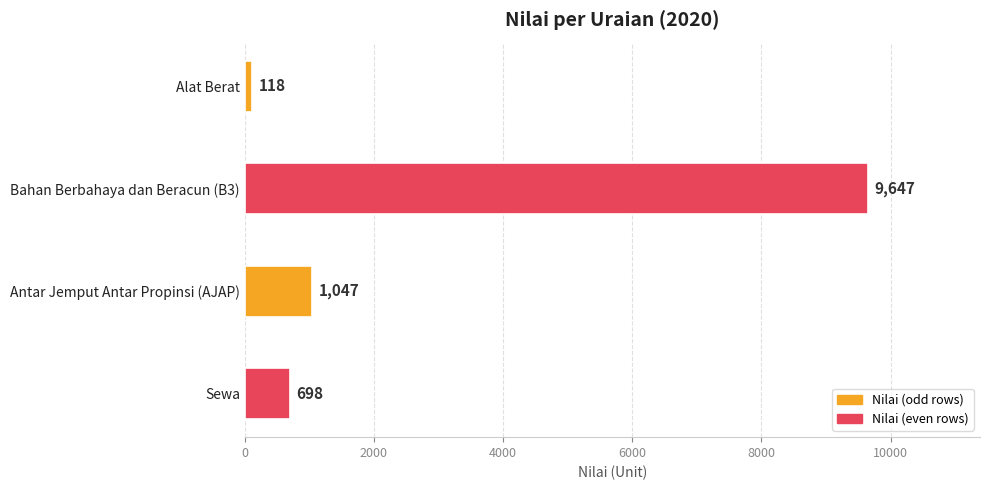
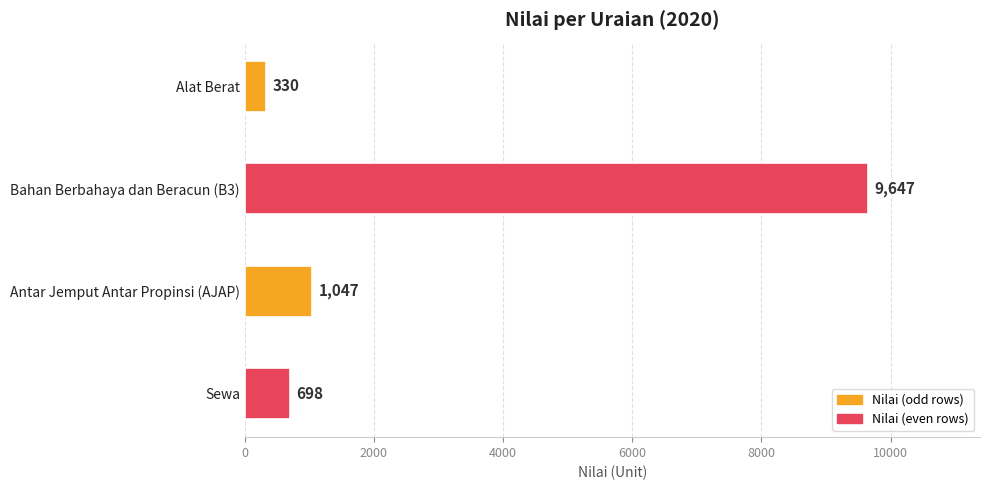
  {
-   "Alat Berat": "118",
+   "Alat Berat": "330",
    "Bahan Berbahaya dan Beracun (B3)": "9,647",
    "Antar Jemput Antar Propinsi (AJAP)": "1,047",
    "Sewa": "698"
  }
